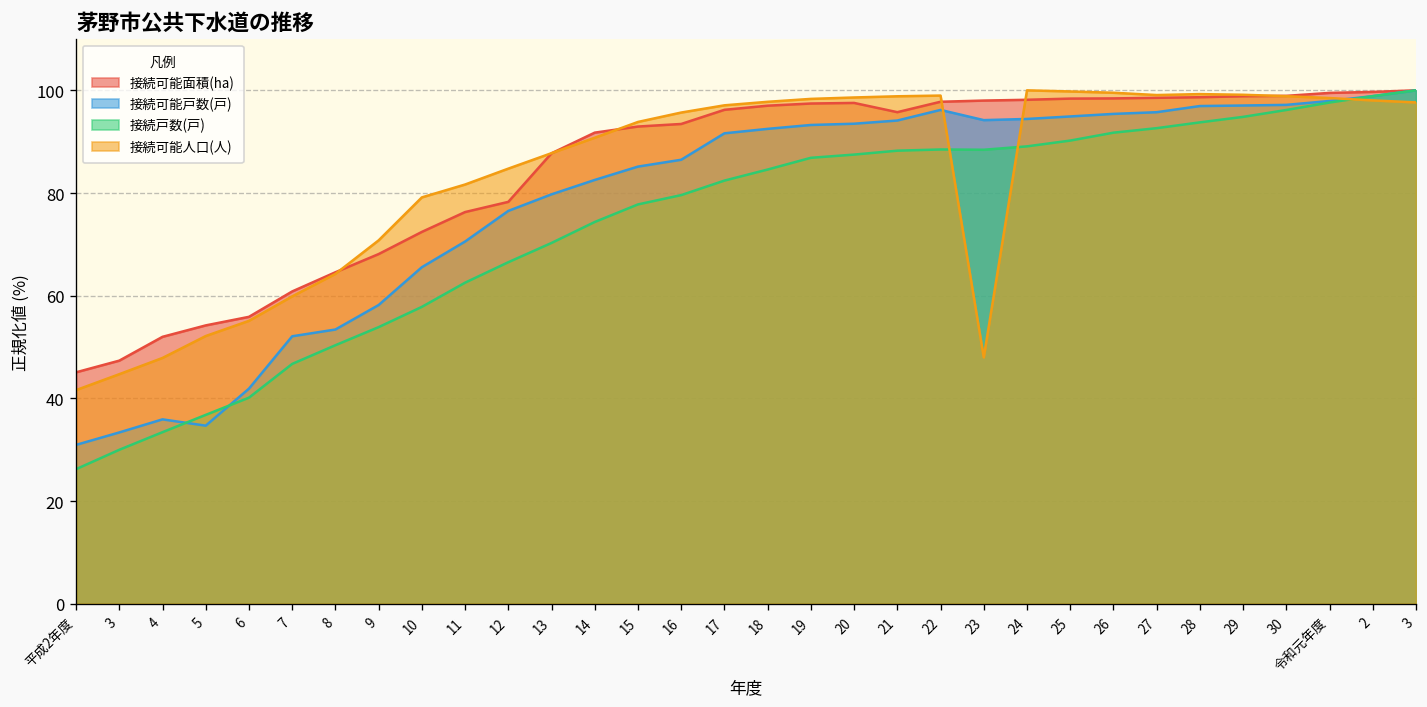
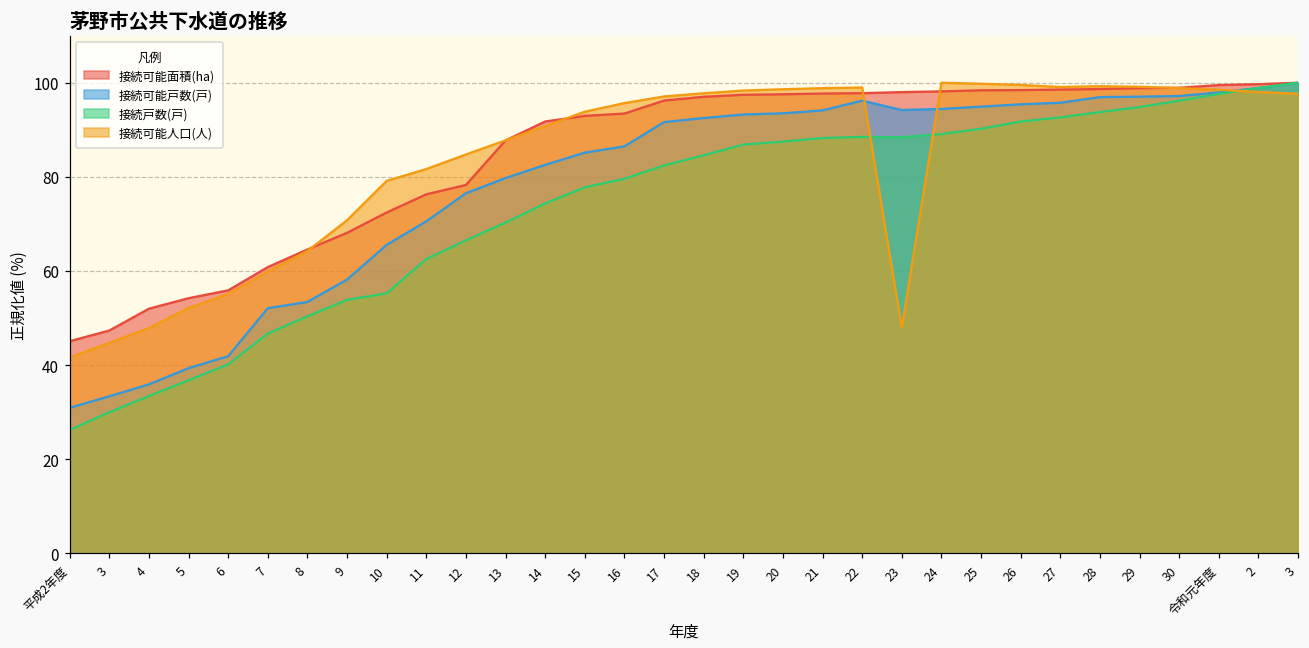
  {
    "接続可能面積(ha)": {
      "平成2年度": 45,
      "4": 52,
      "5": 54,
      "6": 56,
      "7": 61,
      "9": 68,
      "10": 72,
      "11": 76,
      "12": 78,
      "14": 92,
      "15": 93,
      "16": 93,
      "17": 96,
      "18": 97,
      "19": 97,
      "20": 98,
-     "21": 96,
+     "21": 98,
      "22": 98,
      "23": 98,
      "24": 98,
      "25": 98,
      "26": 98,
      "28": 99,
      "令和元年度": 100,
      "2": 100
    },
    "接続可能戸数(戸)": {
      "平成2年度": 31,
      "4": 36,
-     "5": 35,
+     "5": 39,
      "6": 42,
      "7": 52,
      "8": 53,
      "9": 58,
      "10": 66,
      "11": 71,
      "12": 77,
      "13": 80,
      "14": 83,
      "15": 85,
      "16": 86,
      "17": 92,
      "18": 92,
      "19": 93,
      "20": 93,
      "21": 94,
      "22": 96,
      "23": 94,
      "24": 94,
      "25": 95,
      "26": 95,
      "27": 96,
      "28": 97,
      "29": 97,
      "30": 97
    },
    "接続戸数(戸)": {
      "平成2年度": 26,
      "4": 33,
      "5": 37,
      "6": 40,
      "7": 47,
      "8": 50,
      "9": 54,
-     "10": 58,
+     "10": 55,
      "11": 63,
      "12": 67,
      "13": 70,
      "14": 74,
      "15": 78,
      "16": 80,
      "17": 82,
      "18": 85,
      "19": 87,
      "20": 87,
      "21": 88,
      "22": 88,
      "23": 88,
      "24": 89,
      "25": 90,
      "26": 92,
      "27": 93,
      "28": 94,
      "29": 95,
      "30": 96
    },
    "接続可能人口(人)": {
      "平成2年度": 42,
      "4": 48,
      "5": 52,
      "6": 55,
      "7": 60,
      "9": 71,
      "10": 79,
      "11": 82,
      "12": 85,
      "14": 91,
      "15": 94,
      "16": 96,
      "17": 97,
      "18": 98,
      "19": 98,
      "20": 99,
      "21": 99,
      "22": 99,
      "23": 48,
      "24": 100,
      "25": 100,
      "26": 100,
      "28": 99,
      "2": 98
    }
  }
